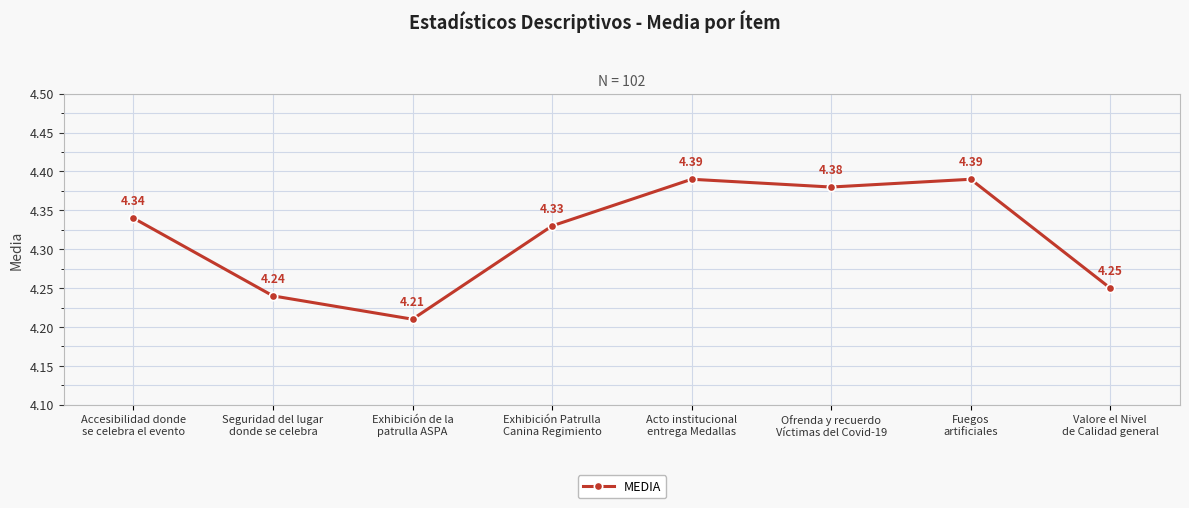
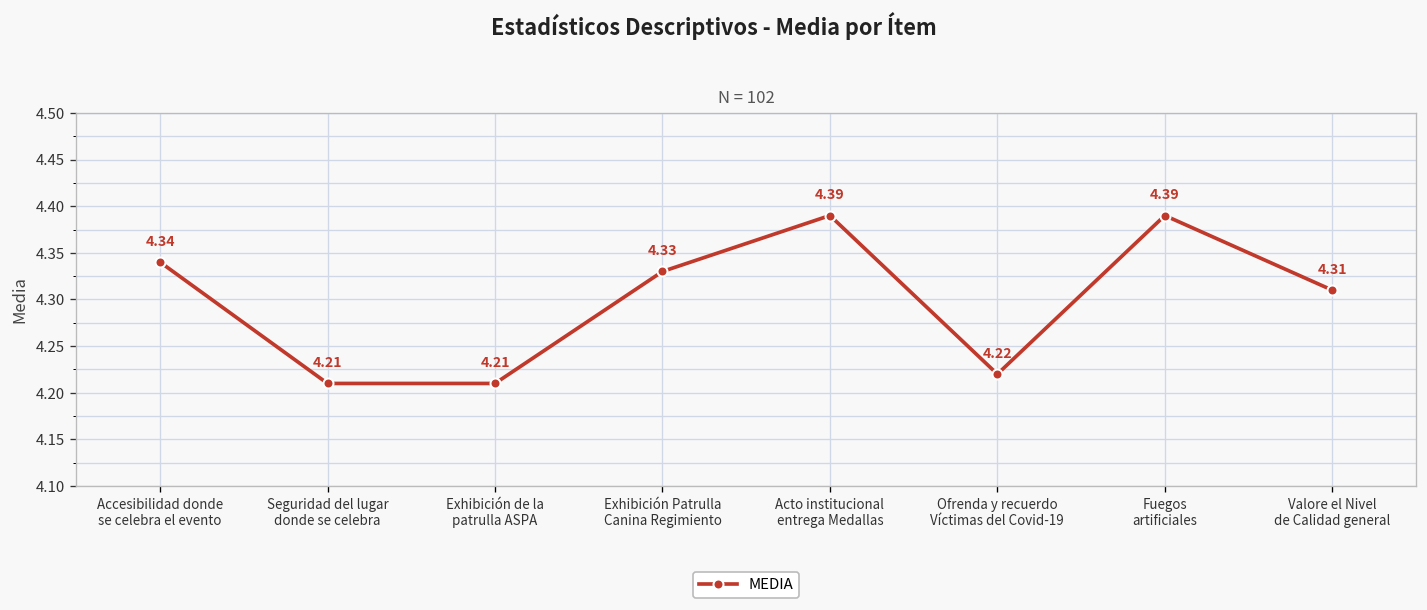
  {
    "Accesibilidad donde se celebra el evento": 4.34,
-   "Seguridad del lugar donde se celebra": 4.24,
+   "Seguridad del lugar donde se celebra": 4.21,
    "Exhibición de la patrulla ASPA": 4.21,
    "Exhibición Patrulla Canina Regimiento": 4.33,
    "Acto institucional entrega Medallas": 4.39,
-   "Ofrenda y recuerdo Víctimas del Covid-19": 4.38,
+   "Ofrenda y recuerdo Víctimas del Covid-19": 4.22,
    "Fuegos artificiales": 4.39,
-   "Valore el Nivel de Calidad general": 4.25
+   "Valore el Nivel de Calidad general": 4.31
  }
